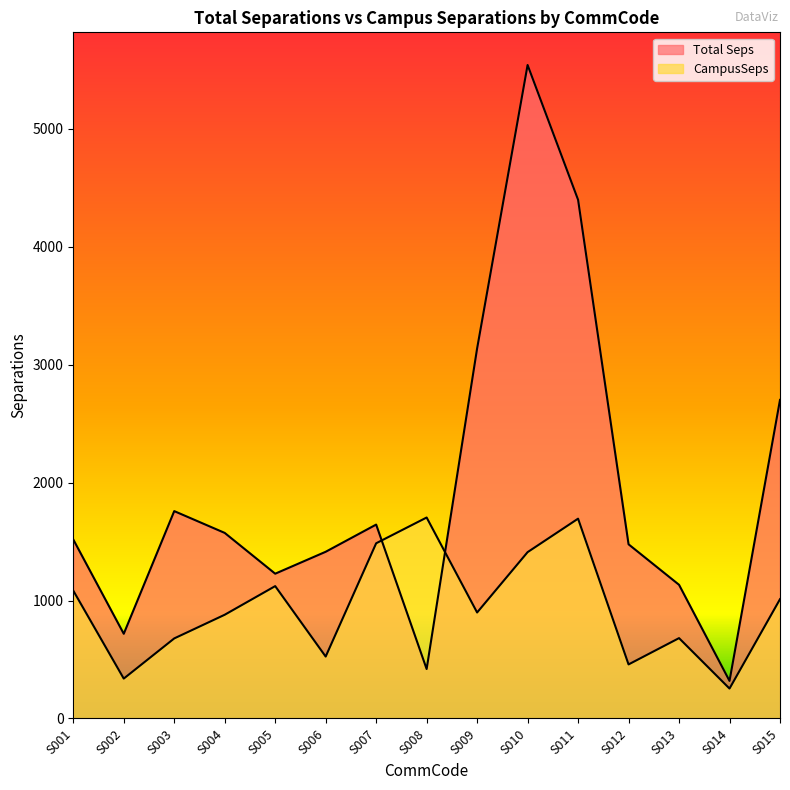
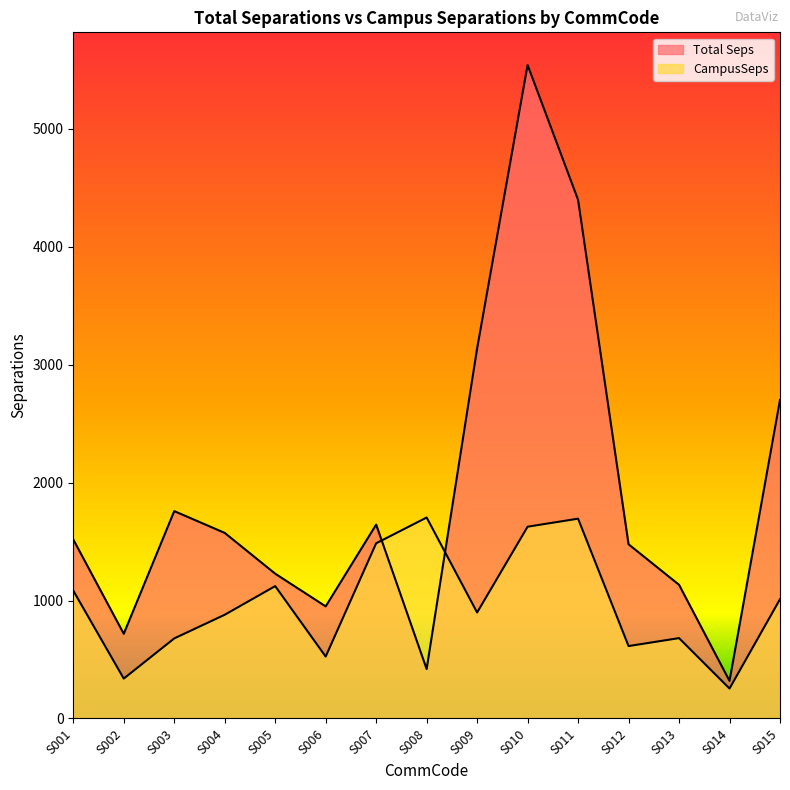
  {
    "Total Seps": {
      "S001": 1520,
      "S002": 720,
      "S003": 1760,
      "S004": 1570,
      "S005": 1230,
-     "S006": 1410,
+     "S006": 950,
      "S007": 1640,
      "S008": 420,
      "S009": 3140,
      "S010": 5540,
      "S011": 4400,
      "S012": 1480,
      "S013": 1130,
      "S014": 320,
      "S015": 2700
    },
    "CampusSeps": {
      "S001": 1080,
      "S002": 340,
      "S003": 680,
      "S004": 880,
      "S005": 1120,
      "S006": 520,
      "S007": 1490,
      "S008": 1700,
      "S009": 900,
-     "S010": 1410,
+     "S010": 1630,
      "S011": 1690,
-     "S012": 460,
+     "S012": 610,
      "S013": 680,
      "S014": 250,
      "S015": 1010
    }
  }
